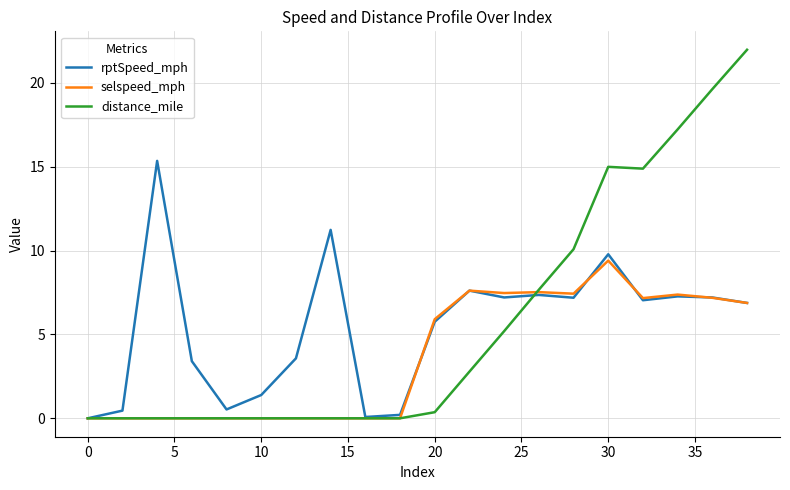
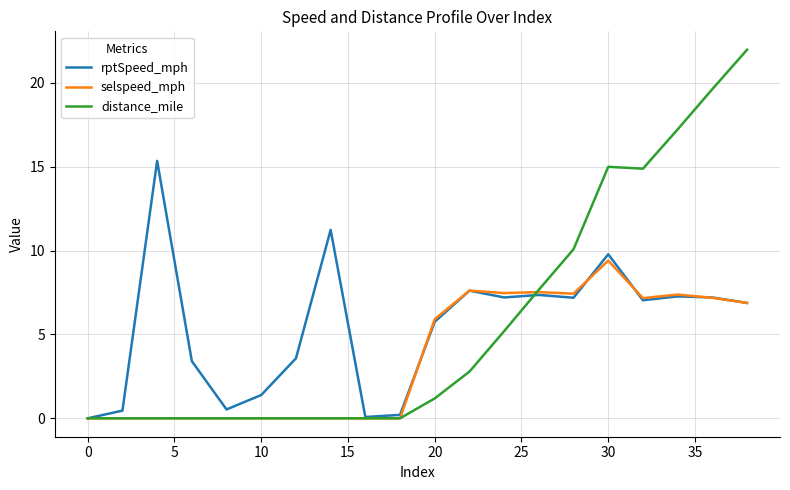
  {
    "rptSpeed_mph": {
      "10": 1.4,
      "30": 9.8
    },
    "selspeed_mph": {
      "30": 9.4
    },
    "distance_mile": {
-     "20": 0.4,
+     "20": 1.2,
      "30": 15.0
    }
  }
